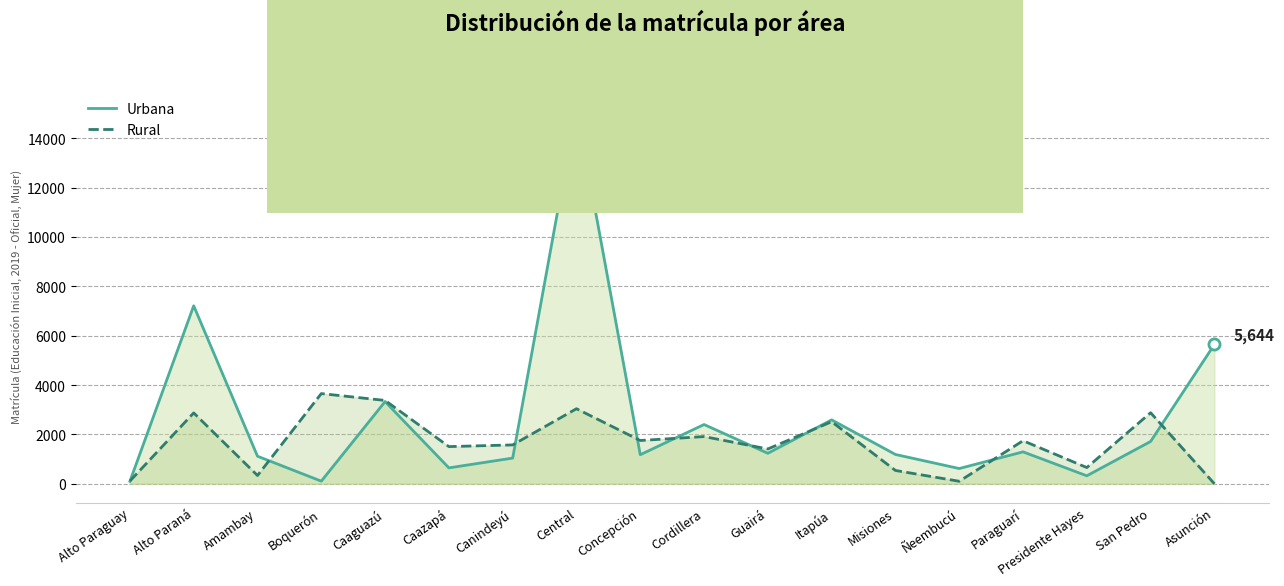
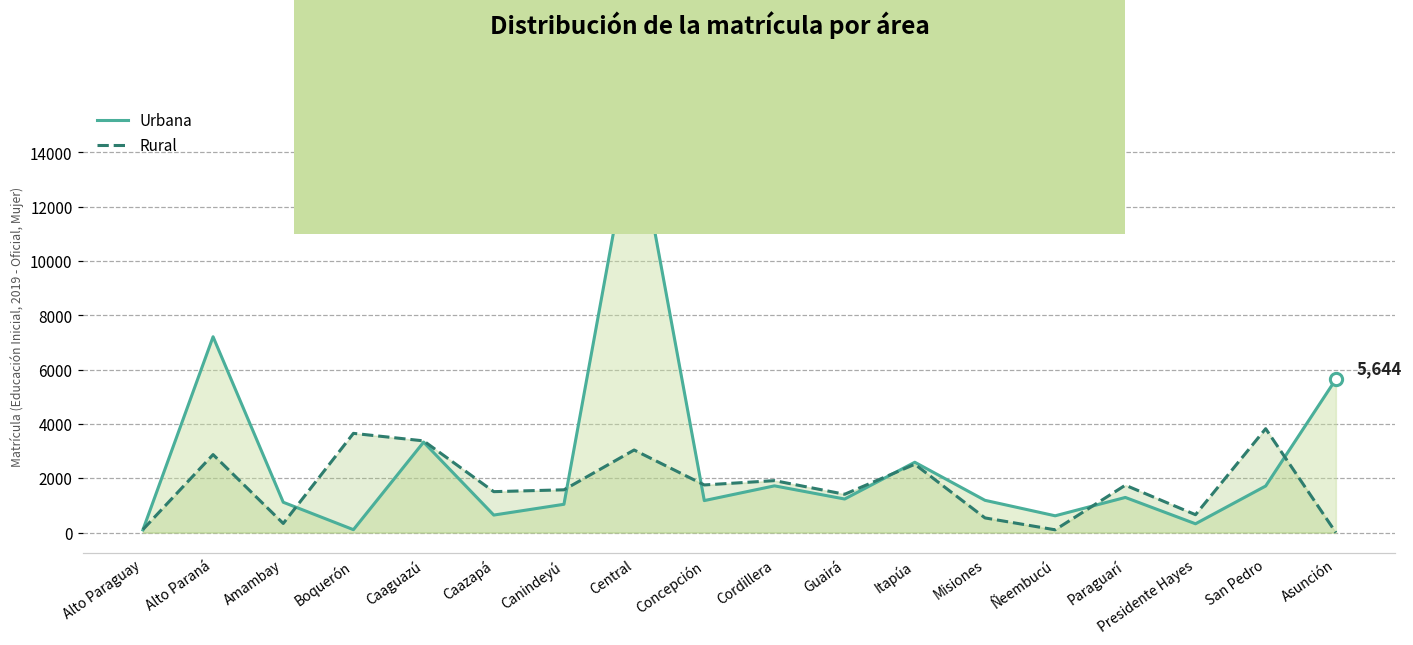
  {
    "Urbana": {
      "Alto Paraná": 7200,
      "Amambay": 1100,
      "Boquerón": 100,
      "Caazapá": 600,
      "Canindeyú": 1000,
      "Central": 15200,
      "Concepción": 1200,
-     "Cordillera": 2400,
+     "Cordillera": 1700,
      "Guairá": 1200,
      "Misiones": 1200,
      "Ñeembucú": 600,
      "Paraguarí": 1300,
      "Presidente Hayes": 300,
      "San Pedro": 1700
    },
    "Rural": {
      "Alto Paraná": 2900,
      "Amambay": 300,
      "Boquerón": 3700,
      "Caazapá": 1500,
      "Canindeyú": 1600,
      "Central": 3000,
      "Concepción": 1800,
      "Cordillera": 1900,
      "Guairá": 1400,
      "Misiones": 500,
      "Ñeembucú": 100,
      "Paraguarí": 1700,
      "Presidente Hayes": 700,
-     "San Pedro": 2900,
+     "San Pedro": 3800,
      "Asunción": 0
    }
  }
